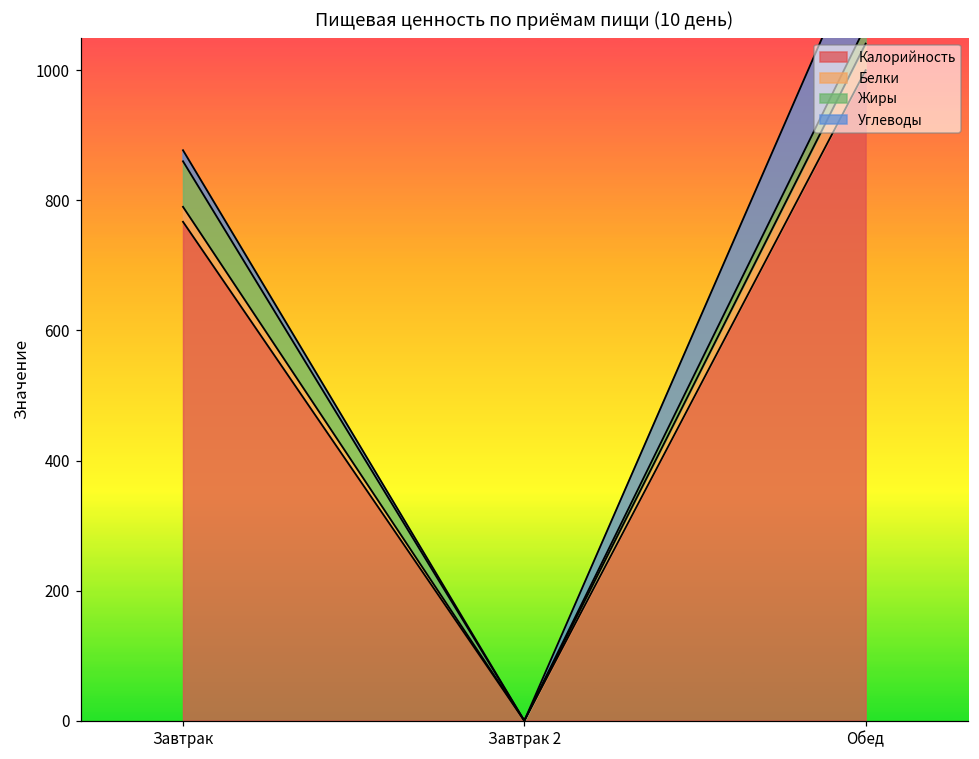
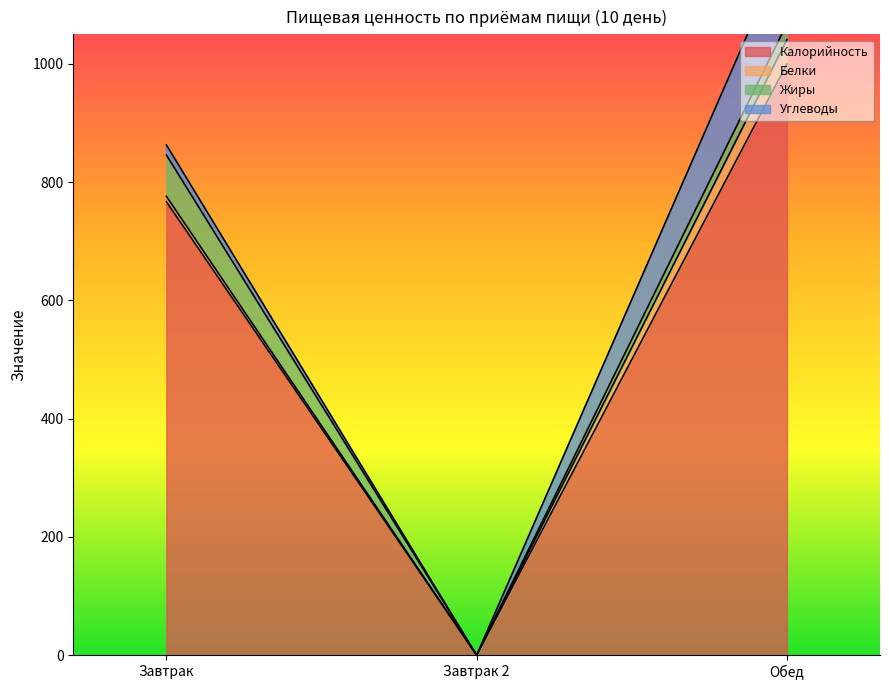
  {
    "Калорийность": {
      "Завтрак": 770
    },
    "Белки": {
-     "Завтрак": 20,
+     "Завтрак": 10,
      "Обед": 40
    },
    "Жиры": {
      "Завтрак": 70
    },
    "Углеводы": {
      "Завтрак": 20
    }
  }
